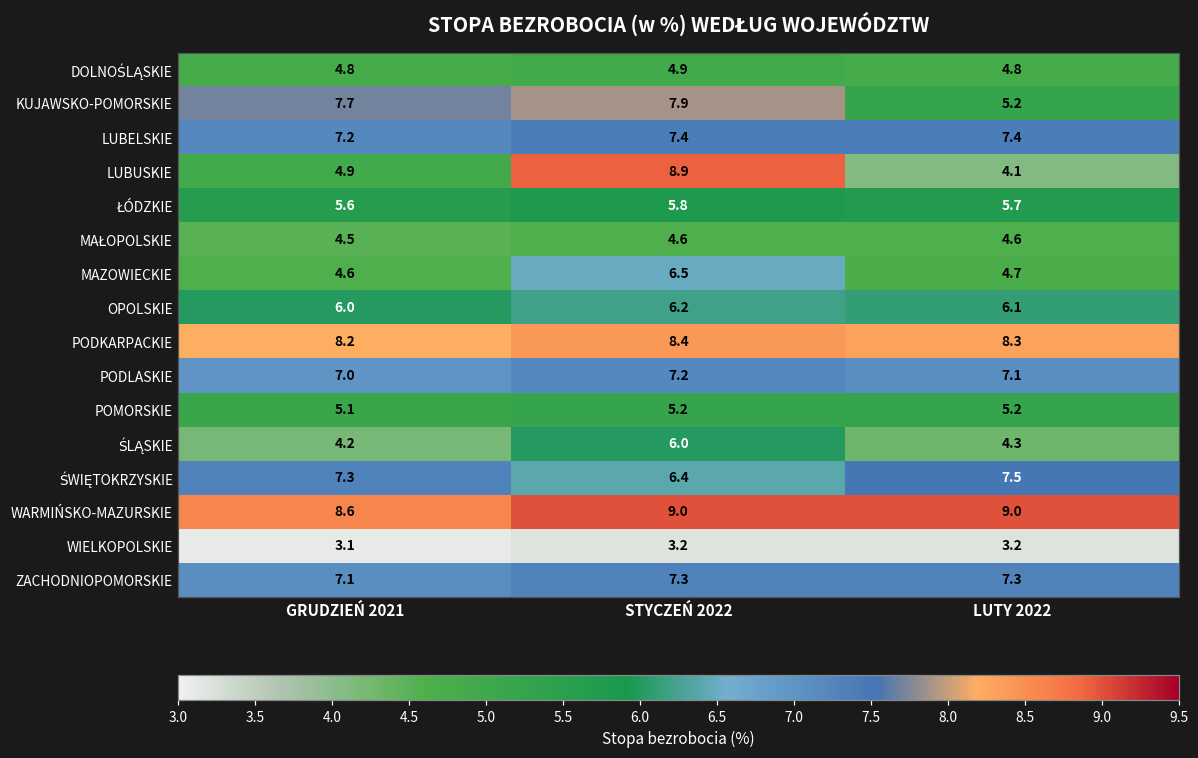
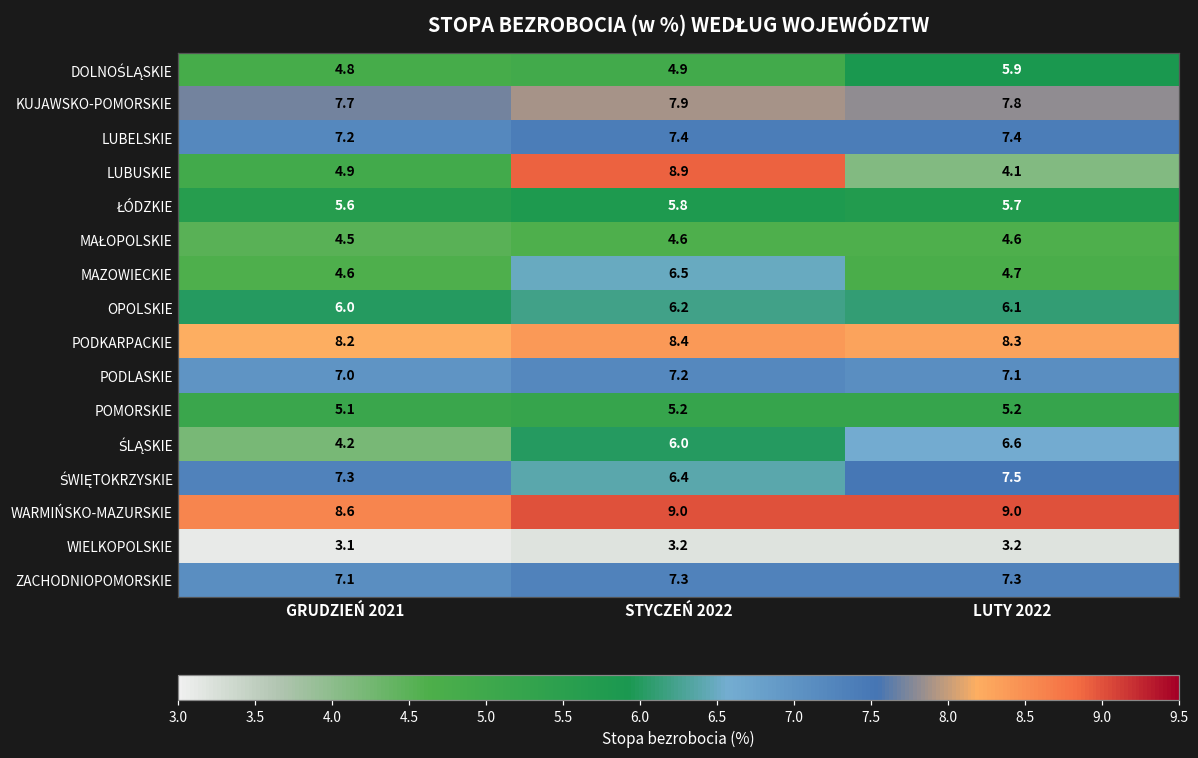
  {
    "DOLNOŚLĄSKIE": {
      "GRUDZIEŃ 2021": 4.8,
      "STYCZEŃ 2022": 4.9,
-     "LUTY 2022": 4.8
+     "LUTY 2022": 5.9
    },
    "KUJAWSKO-POMORSKIE": {
      "GRUDZIEŃ 2021": 7.7,
      "STYCZEŃ 2022": 7.9,
-     "LUTY 2022": 5.2
+     "LUTY 2022": 7.8
    },
    "LUBELSKIE": {
      "GRUDZIEŃ 2021": 7.2,
      "STYCZEŃ 2022": 7.4,
      "LUTY 2022": 7.4
    },
    "LUBUSKIE": {
      "GRUDZIEŃ 2021": 4.9,
      "STYCZEŃ 2022": 8.9,
      "LUTY 2022": 4.1
    },
    "ŁÓDZKIE": {
      "GRUDZIEŃ 2021": 5.6,
      "STYCZEŃ 2022": 5.8,
      "LUTY 2022": 5.7
    },
    "MAŁOPOLSKIE": {
      "GRUDZIEŃ 2021": 4.5,
      "STYCZEŃ 2022": 4.6,
      "LUTY 2022": 4.6
    },
    "MAZOWIECKIE": {
      "GRUDZIEŃ 2021": 4.6,
      "STYCZEŃ 2022": 6.5,
      "LUTY 2022": 4.7
    },
    "OPOLSKIE": {
      "GRUDZIEŃ 2021": 6.0,
      "STYCZEŃ 2022": 6.2,
      "LUTY 2022": 6.1
    },
    "PODKARPACKIE": {
      "GRUDZIEŃ 2021": 8.2,
      "STYCZEŃ 2022": 8.4,
      "LUTY 2022": 8.3
    },
    "PODLASKIE": {
      "GRUDZIEŃ 2021": 7.0,
      "STYCZEŃ 2022": 7.2,
      "LUTY 2022": 7.1
    },
    "POMORSKIE": {
      "GRUDZIEŃ 2021": 5.1,
      "STYCZEŃ 2022": 5.2,
      "LUTY 2022": 5.2
    },
    "ŚLĄSKIE": {
      "GRUDZIEŃ 2021": 4.2,
      "STYCZEŃ 2022": 6.0,
-     "LUTY 2022": 4.3
+     "LUTY 2022": 6.6
    },
    "ŚWIĘTOKRZYSKIE": {
      "GRUDZIEŃ 2021": 7.3,
      "STYCZEŃ 2022": 6.4,
      "LUTY 2022": 7.5
    },
    "WARMIŃSKO-MAZURSKIE": {
      "GRUDZIEŃ 2021": 8.6,
      "STYCZEŃ 2022": 9.0,
      "LUTY 2022": 9.0
    },
    "WIELKOPOLSKIE": {
      "GRUDZIEŃ 2021": 3.1,
      "STYCZEŃ 2022": 3.2,
      "LUTY 2022": 3.2
    },
    "ZACHODNIOPOMORSKIE": {
      "GRUDZIEŃ 2021": 7.1,
      "STYCZEŃ 2022": 7.3,
      "LUTY 2022": 7.3
    }
  }
